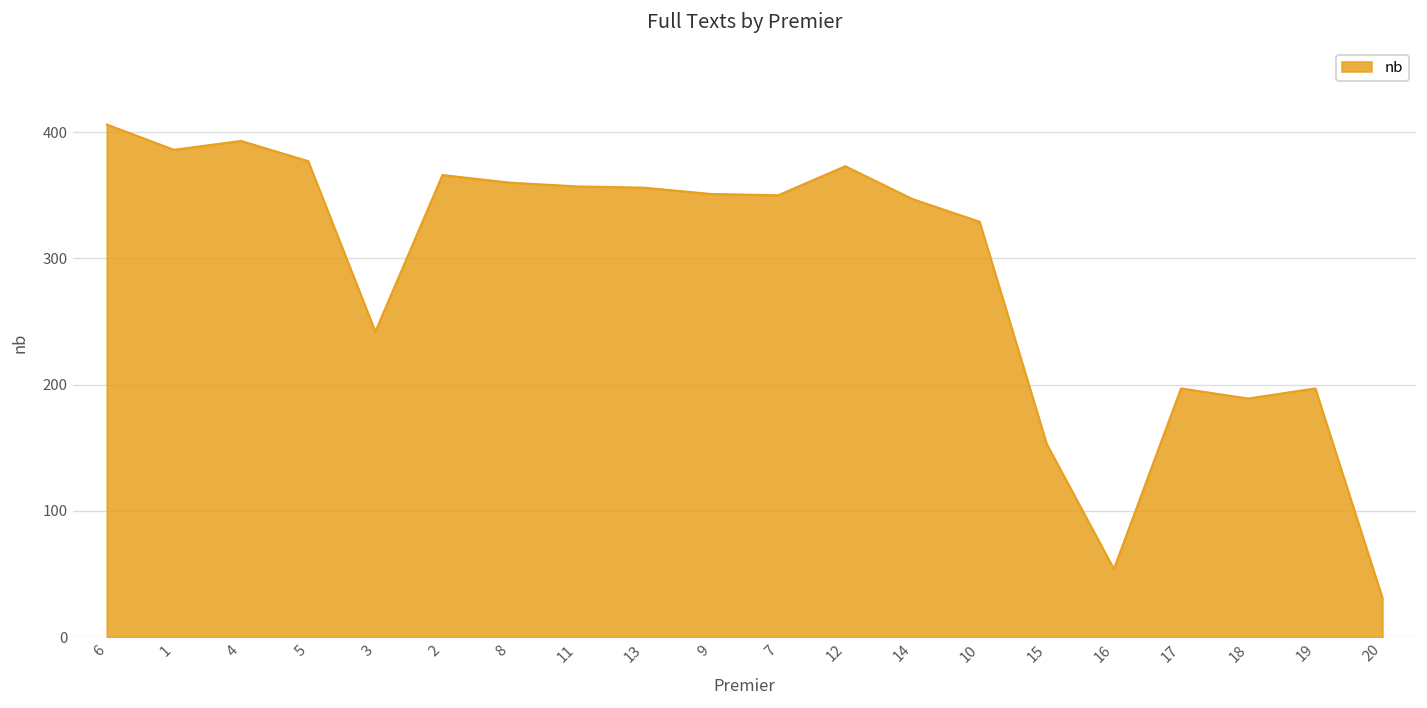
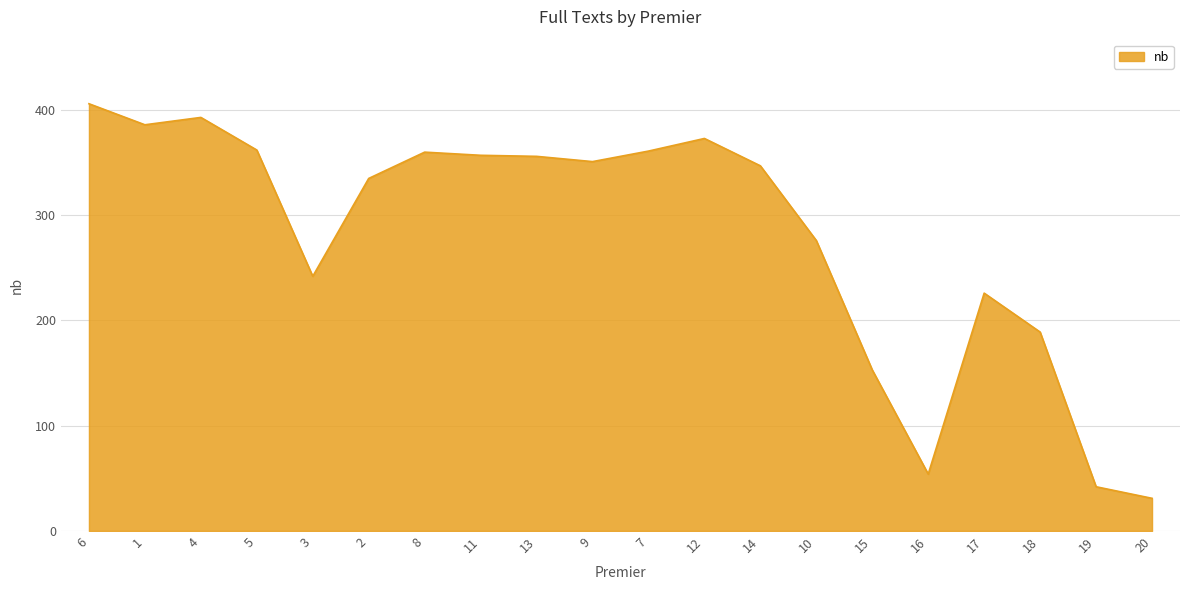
  {
    "6": 406,
    "1": 386,
    "4": 393,
-   "5": 377,
+   "5": 362,
    "3": 242,
-   "2": 366,
+   "2": 335,
    "8": 360,
    "11": 357,
    "13": 356,
    "9": 351,
-   "7": 350,
+   "7": 361,
    "12": 373,
    "14": 347,
-   "10": 329,
+   "10": 276,
    "15": 153,
    "16": 54,
-   "17": 197,
+   "17": 226,
    "18": 189,
-   "19": 197,
+   "19": 42,
    "20": 31
  }
